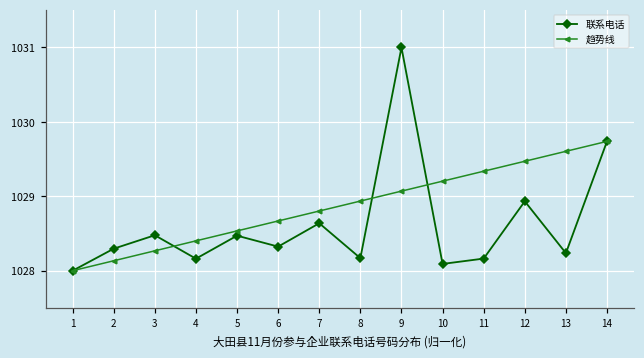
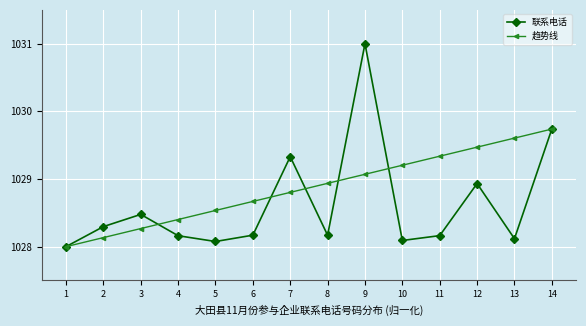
  {
    "联系电话": {
      "2": 1028.3,
      "3": 1028.5,
      "4": 1028.2,
-     "5": 1028.5,
-     "6": 1028.3,
-     "7": 1028.6,
+     "5": 1028.1,
+     "6": 1028.2,
+     "7": 1029.3,
      "8": 1028.2,
      "9": 1031.0,
      "10": 1028.1,
      "11": 1028.2,
      "12": 1028.9,
-     "13": 1028.2
+     "13": 1028.1
    },
    "趋势线": {
      "2": 1028.1,
      "3": 1028.3,
      "4": 1028.4,
      "5": 1028.5,
      "6": 1028.7,
      "7": 1028.8,
      "8": 1028.9,
      "9": 1029.1,
      "10": 1029.2,
      "11": 1029.3,
      "12": 1029.5,
      "13": 1029.6
    }
  }
